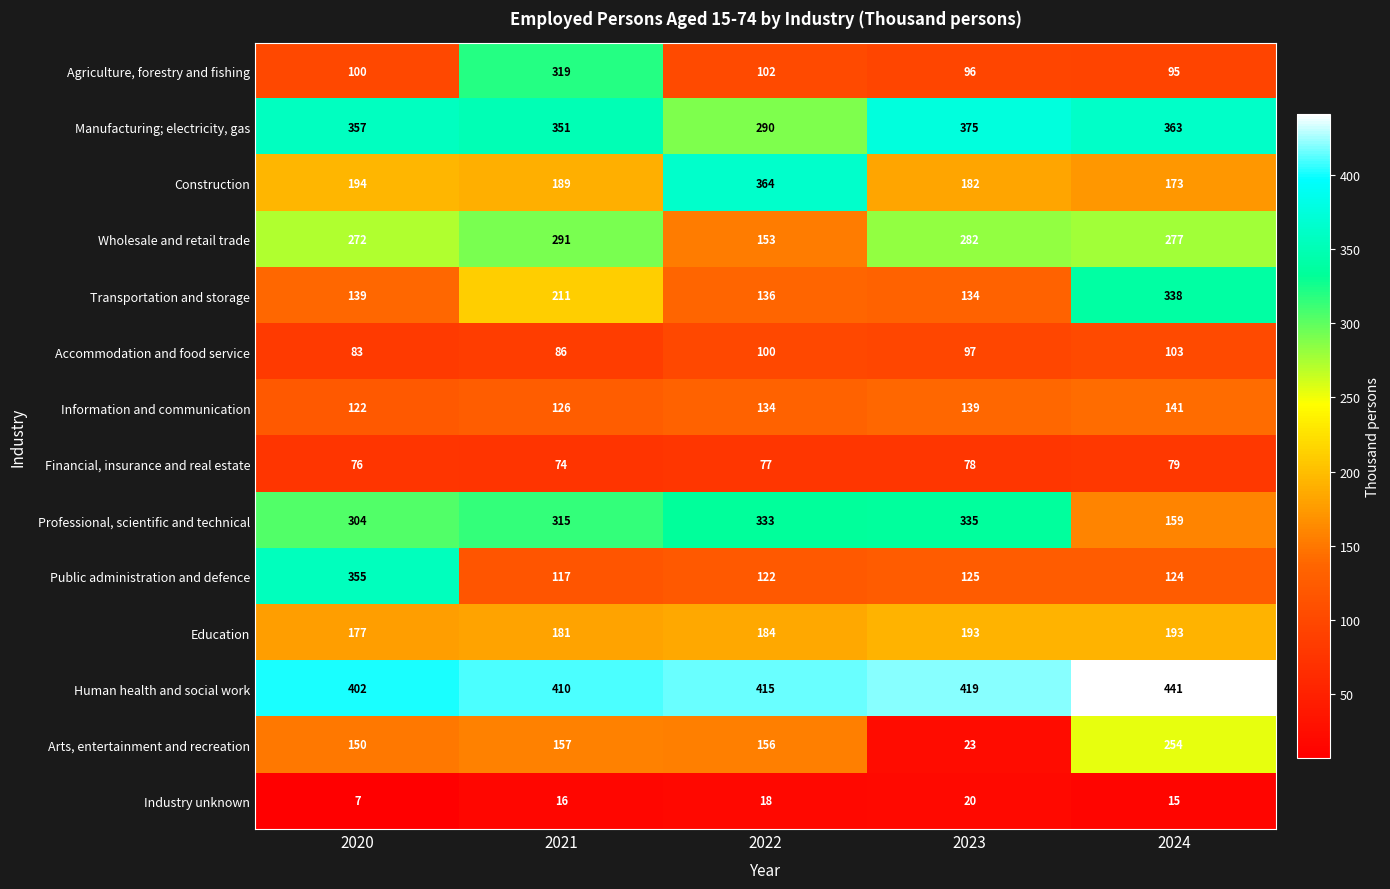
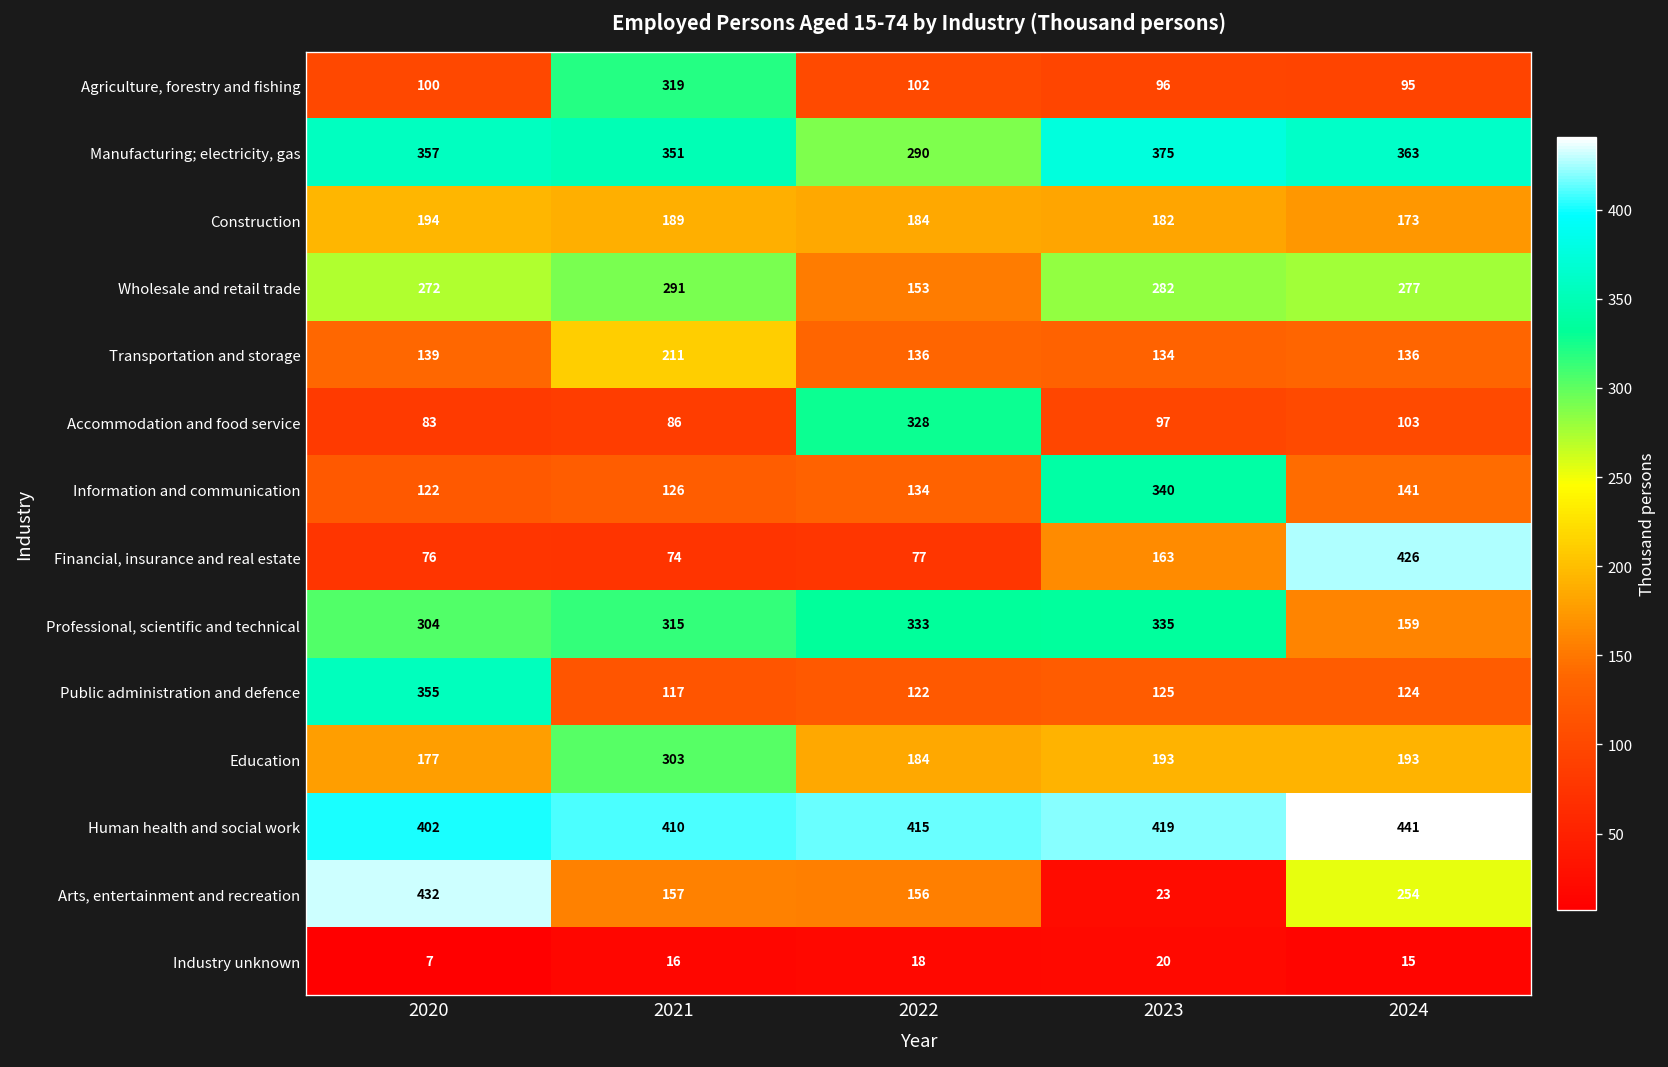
  {
    "Agriculture, forestry and fishing": {
      "2020": 100,
      "2021": 319,
      "2022": 102,
      "2023": 96,
      "2024": 95
    },
    "Manufacturing; electricity, gas": {
      "2020": 357,
      "2021": 351,
      "2022": 290,
      "2023": 375,
      "2024": 363
    },
    "Construction": {
      "2020": 194,
      "2021": 189,
-     "2022": 364,
+     "2022": 184,
      "2023": 182,
      "2024": 173
    },
    "Wholesale and retail trade": {
      "2020": 272,
      "2021": 291,
      "2022": 153,
      "2023": 282,
      "2024": 277
    },
    "Transportation and storage": {
      "2020": 139,
      "2021": 211,
      "2022": 136,
      "2023": 134,
-     "2024": 338
+     "2024": 136
    },
    "Accommodation and food service": {
      "2020": 83,
      "2021": 86,
-     "2022": 100,
+     "2022": 328,
      "2023": 97,
      "2024": 103
    },
    "Information and communication": {
      "2020": 122,
      "2021": 126,
      "2022": 134,
-     "2023": 139,
+     "2023": 340,
      "2024": 141
    },
    "Financial, insurance and real estate": {
      "2020": 76,
      "2021": 74,
      "2022": 77,
-     "2023": 78,
-     "2024": 79
+     "2023": 163,
+     "2024": 426
    },
    "Professional, scientific and technical": {
      "2020": 304,
      "2021": 315,
      "2022": 333,
      "2023": 335,
      "2024": 159
    },
    "Public administration and defence": {
      "2020": 355,
      "2021": 117,
      "2022": 122,
      "2023": 125,
      "2024": 124
    },
    "Education": {
      "2020": 177,
-     "2021": 181,
+     "2021": 303,
      "2022": 184,
      "2023": 193,
      "2024": 193
    },
    "Human health and social work": {
      "2020": 402,
      "2021": 410,
      "2022": 415,
      "2023": 419,
      "2024": 441
    },
    "Arts, entertainment and recreation": {
-     "2020": 150,
+     "2020": 432,
      "2021": 157,
      "2022": 156,
      "2023": 23,
      "2024": 254
    },
    "Industry unknown": {
      "2020": 7,
      "2021": 16,
      "2022": 18,
      "2023": 20,
      "2024": 15
    }
  }
